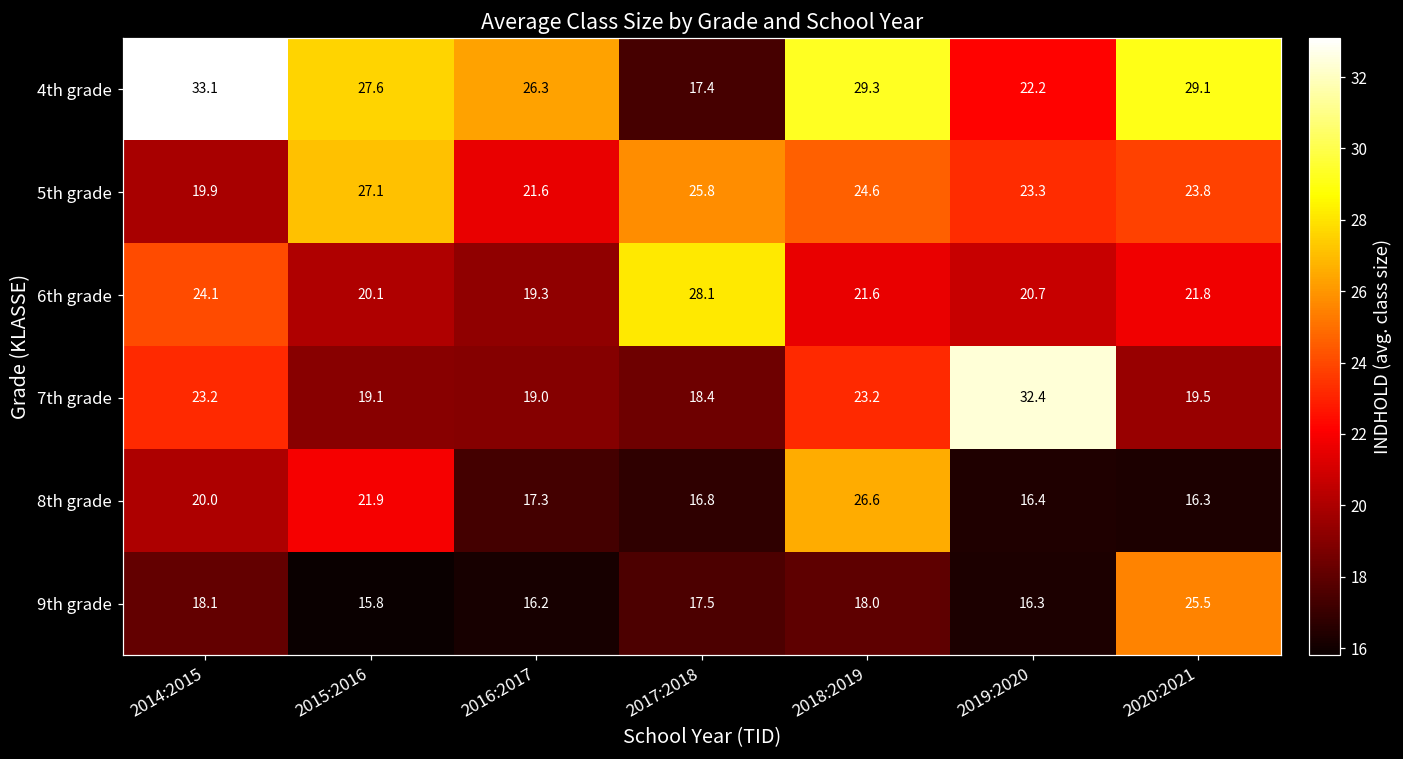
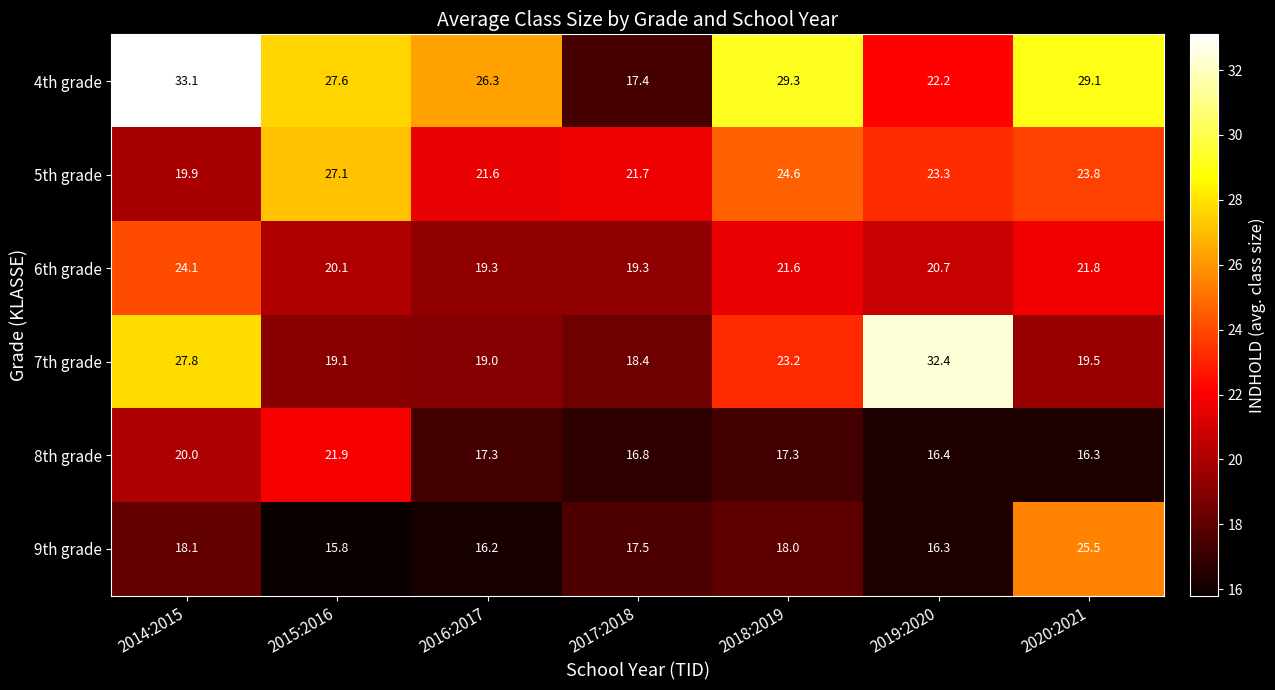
  {
    "4th grade": {
      "2014:2015": 33.1,
      "2015:2016": 27.6,
      "2016:2017": 26.3,
      "2017:2018": 17.4,
      "2018:2019": 29.3,
      "2019:2020": 22.2,
      "2020:2021": 29.1
    },
    "5th grade": {
      "2014:2015": 19.9,
      "2015:2016": 27.1,
      "2016:2017": 21.6,
-     "2017:2018": 25.8,
+     "2017:2018": 21.7,
      "2018:2019": 24.6,
      "2019:2020": 23.3,
      "2020:2021": 23.8
    },
    "6th grade": {
      "2014:2015": 24.1,
      "2015:2016": 20.1,
      "2016:2017": 19.3,
-     "2017:2018": 28.1,
+     "2017:2018": 19.3,
      "2018:2019": 21.6,
      "2019:2020": 20.7,
      "2020:2021": 21.8
    },
    "7th grade": {
-     "2014:2015": 23.2,
+     "2014:2015": 27.8,
      "2015:2016": 19.1,
      "2016:2017": 19.0,
      "2017:2018": 18.4,
      "2018:2019": 23.2,
      "2019:2020": 32.4,
      "2020:2021": 19.5
    },
    "8th grade": {
      "2014:2015": 20.0,
      "2015:2016": 21.9,
      "2016:2017": 17.3,
      "2017:2018": 16.8,
-     "2018:2019": 26.6,
+     "2018:2019": 17.3,
      "2019:2020": 16.4,
      "2020:2021": 16.3
    },
    "9th grade": {
      "2014:2015": 18.1,
      "2015:2016": 15.8,
      "2016:2017": 16.2,
      "2017:2018": 17.5,
      "2018:2019": 18.0,
      "2019:2020": 16.3,
      "2020:2021": 25.5
    }
  }
